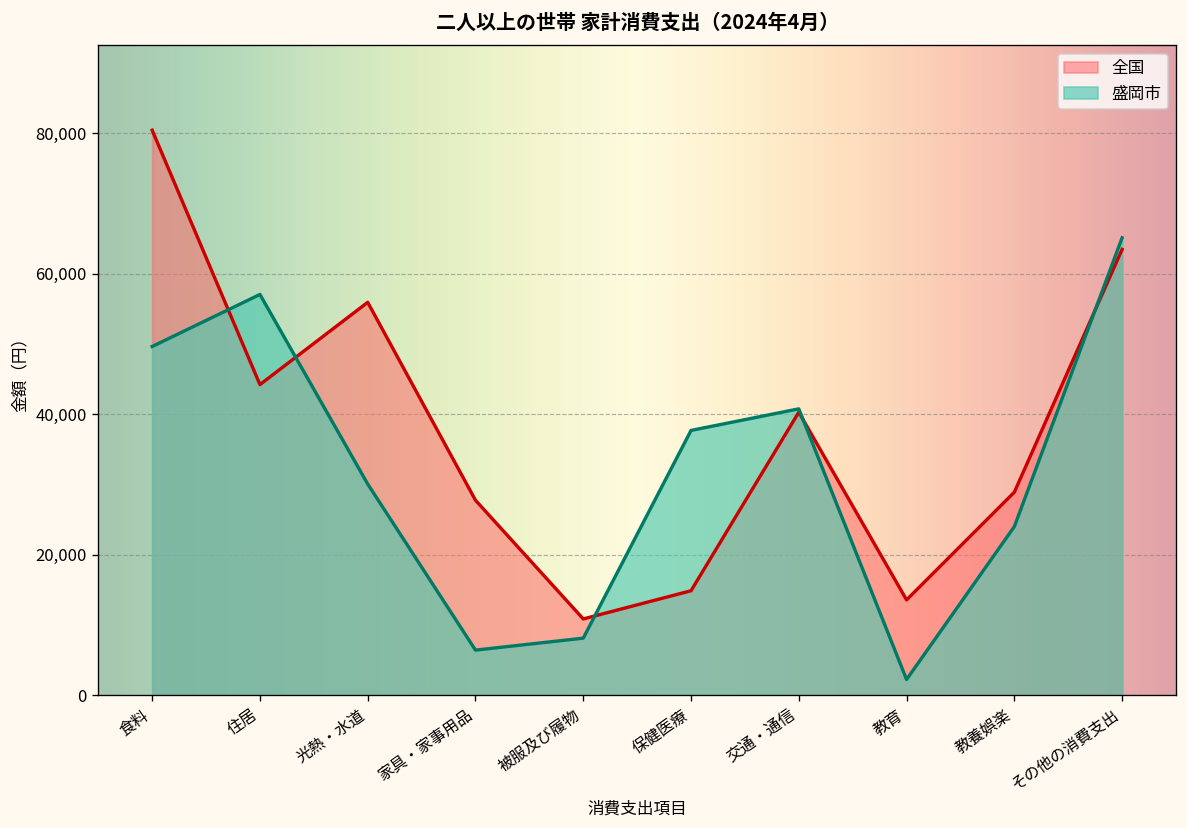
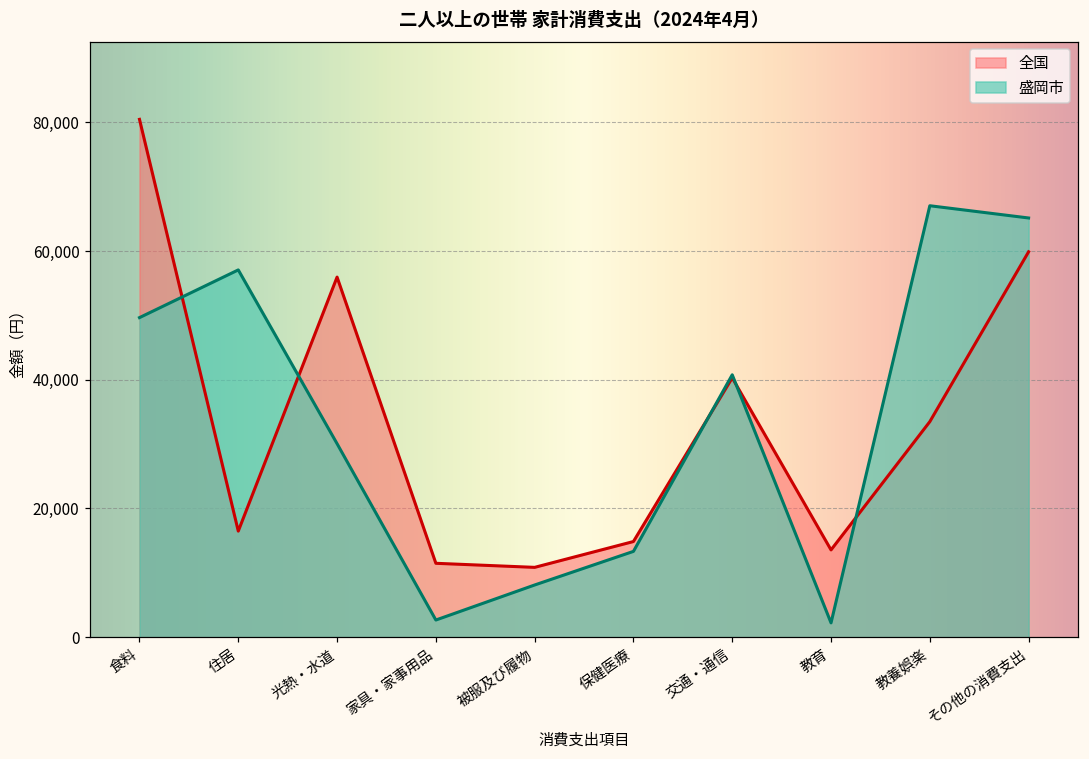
  {
    "全国": {
      "食料": "80,000",
-     "住居": "44,000",
+     "住居": "16,000",
      "光熱・水道": "56,000",
-     "家具・家事用品": "28,000",
+     "家具・家事用品": "11,000",
      "被服及び履物": "11,000",
      "保健医療": "15,000",
      "交通・通信": "40,000",
      "教育": "14,000",
-     "教養娯楽": "29,000",
-     "その他の消費支出": "63,000"
+     "教養娯楽": "33,000",
+     "その他の消費支出": "60,000"
    },
    "盛岡市": {
      "食料": "50,000",
      "住居": "57,000",
      "光熱・水道": "30,000",
-     "家具・家事用品": "6,000",
+     "家具・家事用品": "3,000",
      "被服及び履物": "8,000",
-     "保健医療": "38,000",
+     "保健医療": "13,000",
      "交通・通信": "41,000",
      "教育": "2,000",
-     "教養娯楽": "24,000",
+     "教養娯楽": "67,000",
      "その他の消費支出": "65,000"
    }
  }
